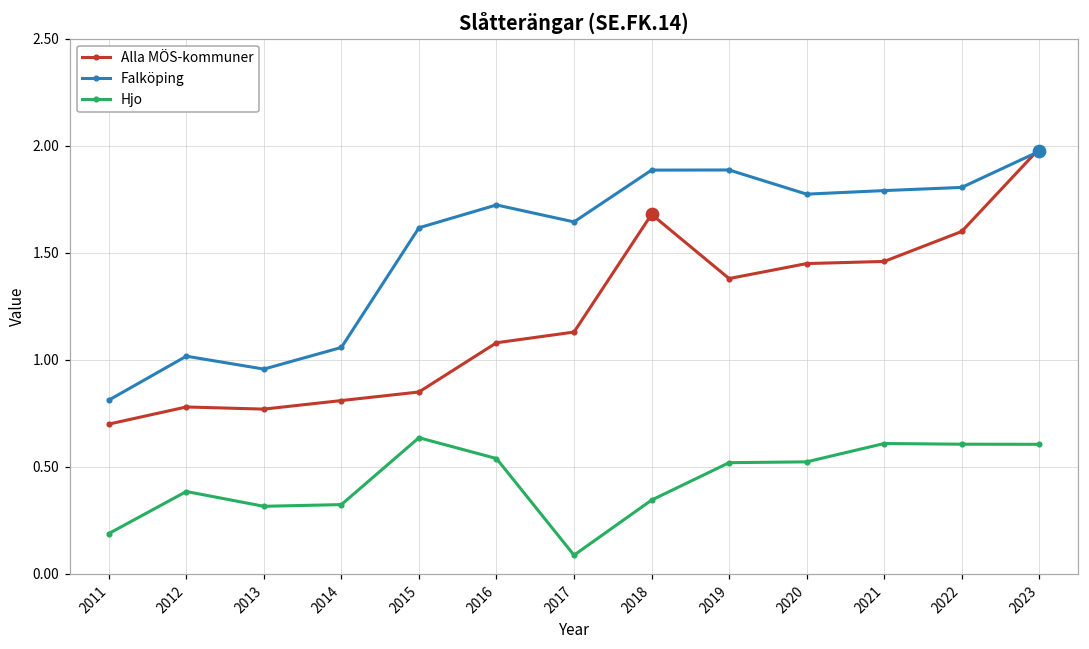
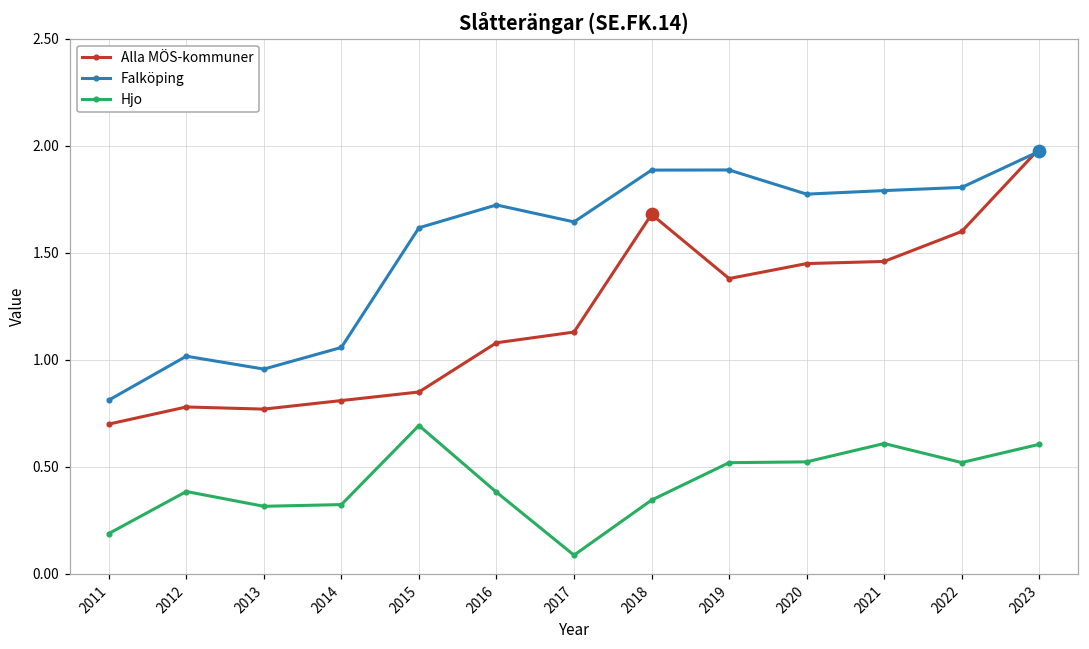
  {
    "Hjo": {
      "2011": 0.19,
      "2012": 0.38,
      "2013": 0.32,
      "2014": 0.32,
-     "2015": 0.64,
-     "2016": 0.54,
+     "2015": 0.69,
+     "2016": 0.38,
      "2017": 0.09,
      "2018": 0.34,
      "2019": 0.52,
      "2020": 0.52,
      "2021": 0.61,
-     "2022": 0.61,
+     "2022": 0.52,
      "2023": 0.61
    }
  }
